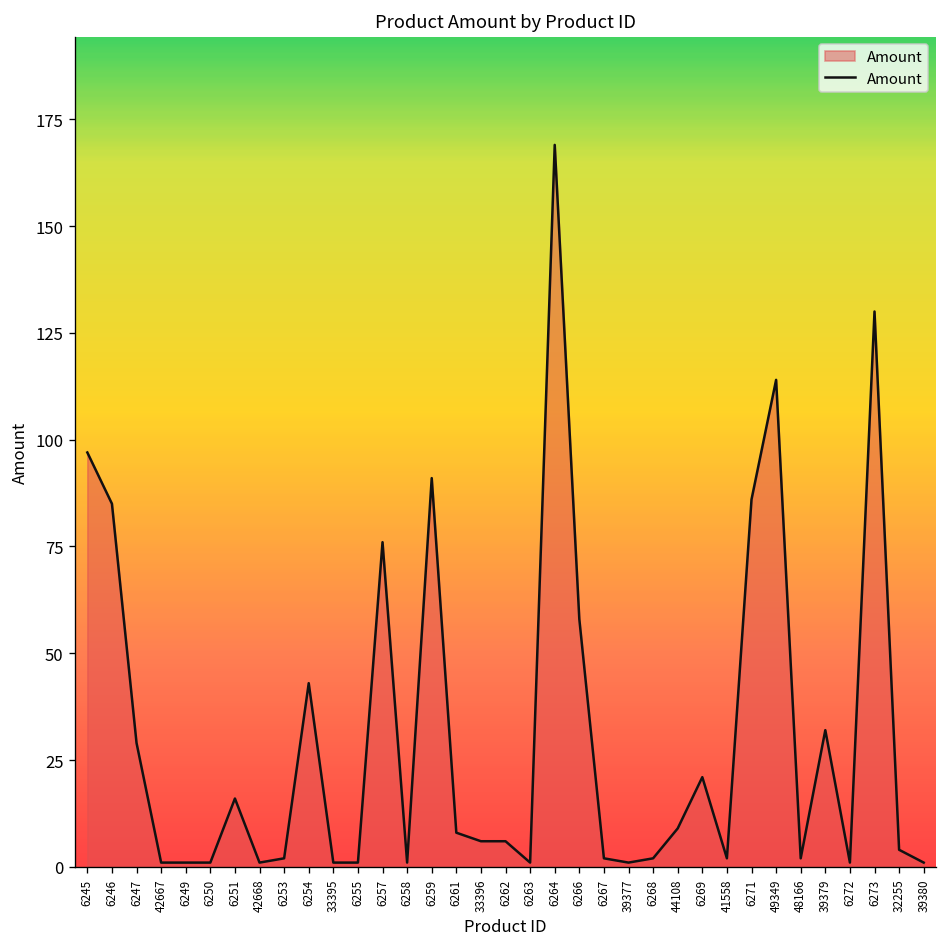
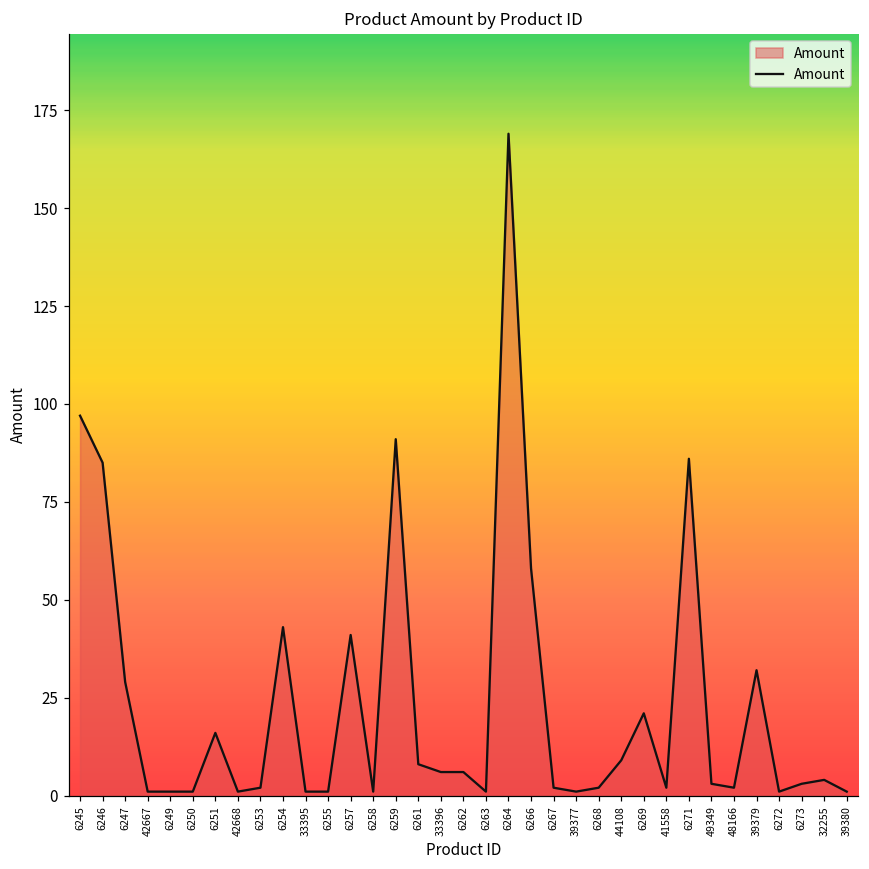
  {
    "6245": 97,
    "6246": 85,
    "6247": 29,
    "42667": 1,
    "6249": 1,
    "6250": 1,
    "6251": 16,
    "42668": 1,
    "6253": 2,
    "6254": 43,
    "33395": 1,
    "6255": 1,
-   "6257": 76,
+   "6257": 41,
    "6258": 1,
    "6259": 91,
    "6261": 8,
    "33396": 6,
    "6262": 6,
    "6263": 1,
    "6264": 169,
    "6266": 58,
    "6267": 2,
    "39377": 1,
    "6268": 2,
    "44108": 9,
    "6269": 21,
    "41558": 2,
    "6271": 86,
-   "49349": 114,
+   "49349": 3,
    "48166": 2,
    "39379": 32,
    "6272": 1,
-   "6273": 130,
+   "6273": 3,
    "32255": 4,
    "39380": 1
  }
